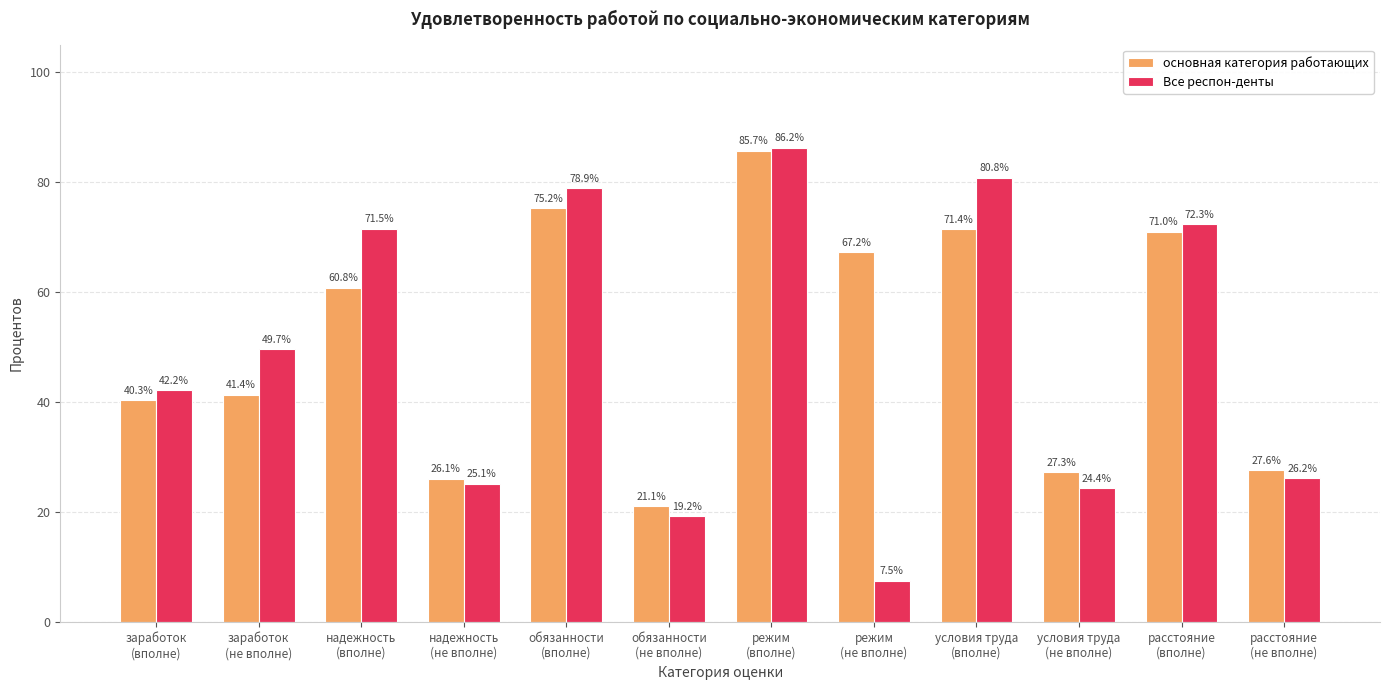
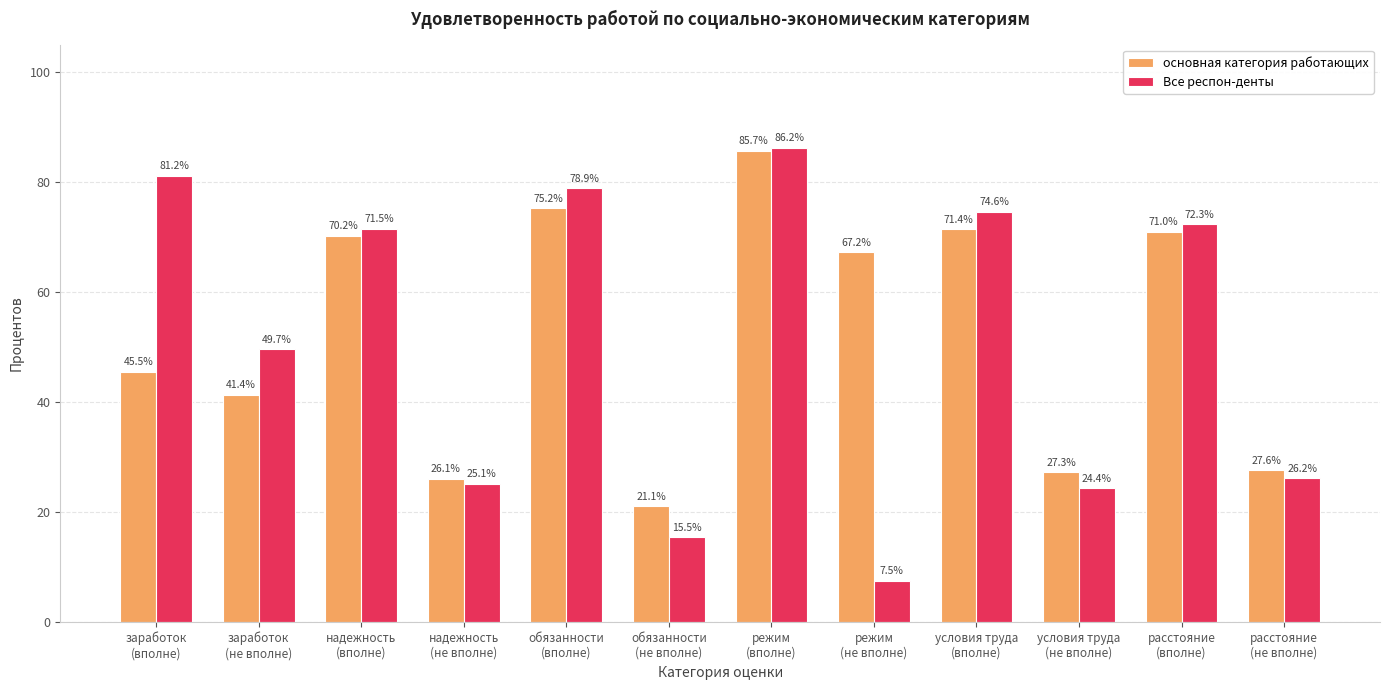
  {
    "основная категория работающих": {
-     "заработок (вполне)": "40.3%",
+     "заработок (вполне)": "45.5%",
      "заработок (не вполне)": "41.4%",
-     "надежность (вполне)": "60.8%",
+     "надежность (вполне)": "70.2%",
      "надежность (не вполне)": "26.1%",
      "обязанности (вполне)": "75.2%",
      "обязанности (не вполне)": "21.1%",
      "режим (вполне)": "85.7%",
      "режим (не вполне)": "67.2%",
      "условия труда (вполне)": "71.4%",
      "условия труда (не вполне)": "27.3%",
      "расстояние (вполне)": "71.0%",
      "расстояние (не вполне)": "27.6%"
    },
    "Все респон-денты": {
-     "заработок (вполне)": "42.2%",
+     "заработок (вполне)": "81.2%",
      "заработок (не вполне)": "49.7%",
      "надежность (вполне)": "71.5%",
      "надежность (не вполне)": "25.1%",
      "обязанности (вполне)": "78.9%",
-     "обязанности (не вполне)": "19.2%",
+     "обязанности (не вполне)": "15.5%",
      "режим (вполне)": "86.2%",
      "режим (не вполне)": "7.5%",
-     "условия труда (вполне)": "80.8%",
+     "условия труда (вполне)": "74.6%",
      "условия труда (не вполне)": "24.4%",
      "расстояние (вполне)": "72.3%",
      "расстояние (не вполне)": "26.2%"
    }
  }
